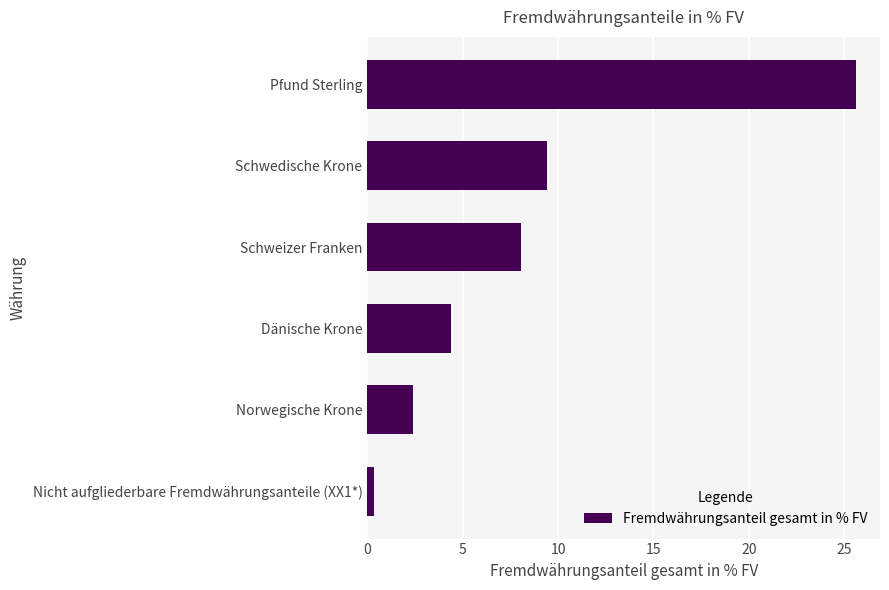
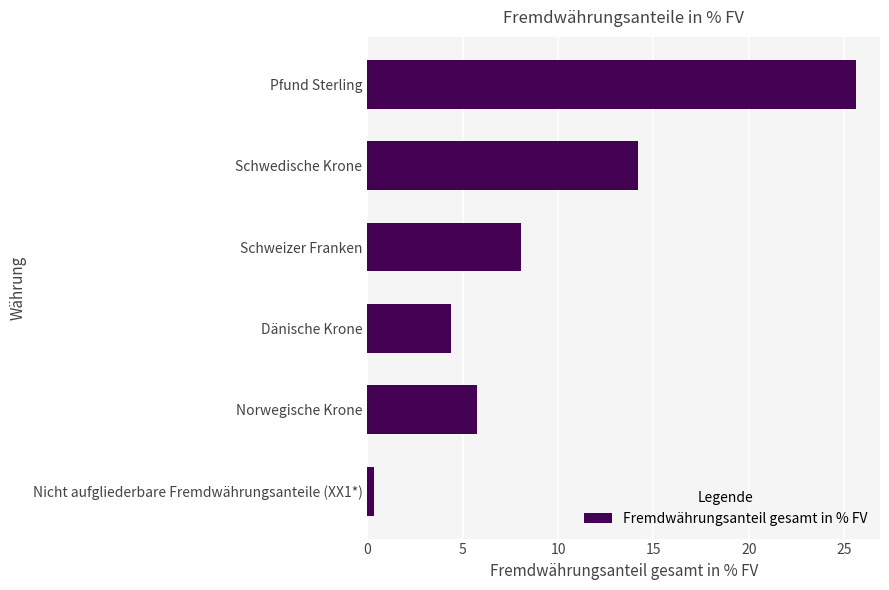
  {
    "Pfund Sterling": 25.6,
-   "Schwedische Krone": 9.4,
+   "Schwedische Krone": 14.2,
    "Schweizer Franken": 8.1,
    "Dänische Krone": 4.4,
-   "Norwegische Krone": 2.4,
+   "Norwegische Krone": 5.7,
    "Nicht aufgliederbare Fremdwährungsanteile (XX1*)": 0.4
  }
